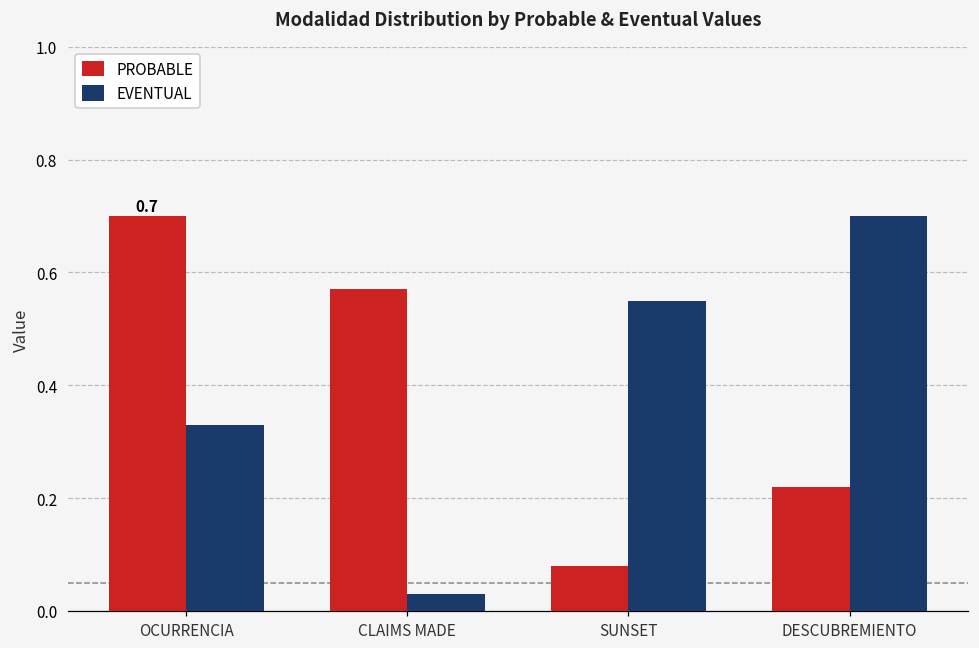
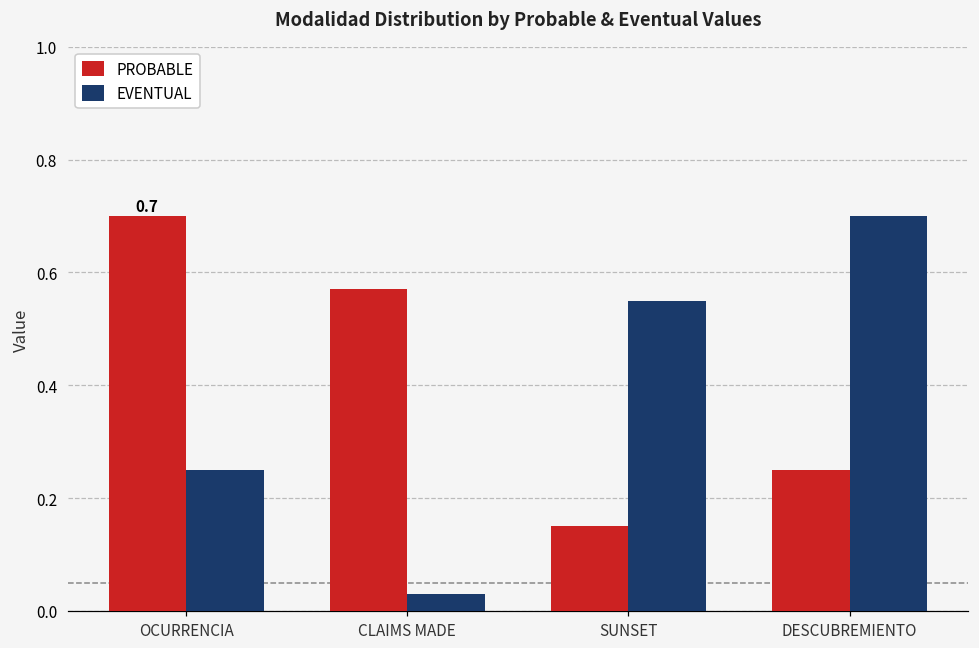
  {
    "PROBABLE": {
      "CLAIMS MADE": 0.57,
-     "SUNSET": 0.08,
-     "DESCUBREMIENTO": 0.22
+     "SUNSET": 0.15,
+     "DESCUBREMIENTO": 0.25
    },
    "EVENTUAL": {
-     "OCURRENCIA": 0.33,
+     "OCURRENCIA": 0.25,
      "CLAIMS MADE": 0.03,
      "SUNSET": 0.55,
      "DESCUBREMIENTO": 0.70
    }
  }
